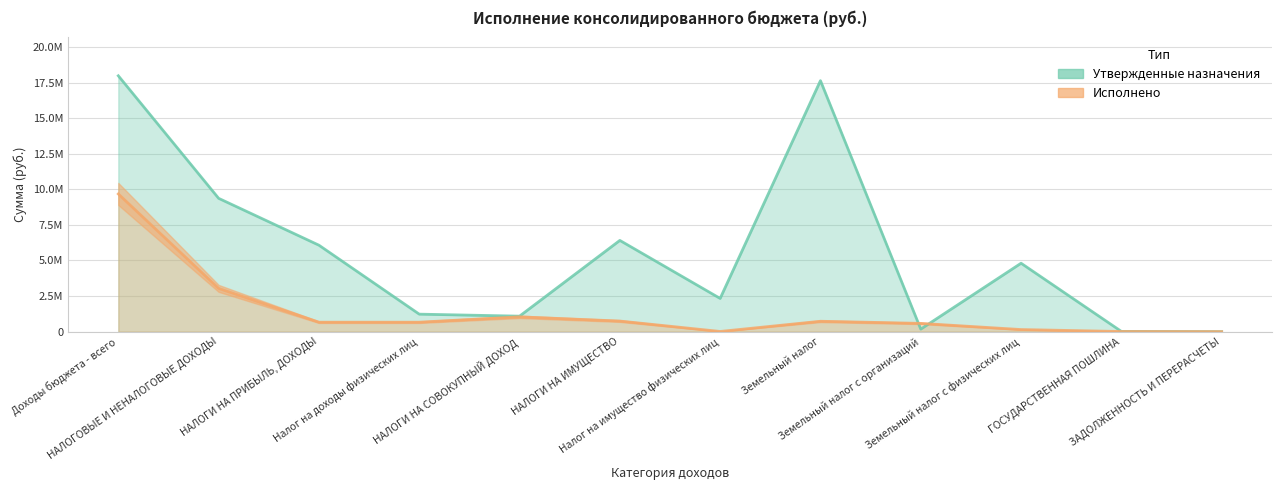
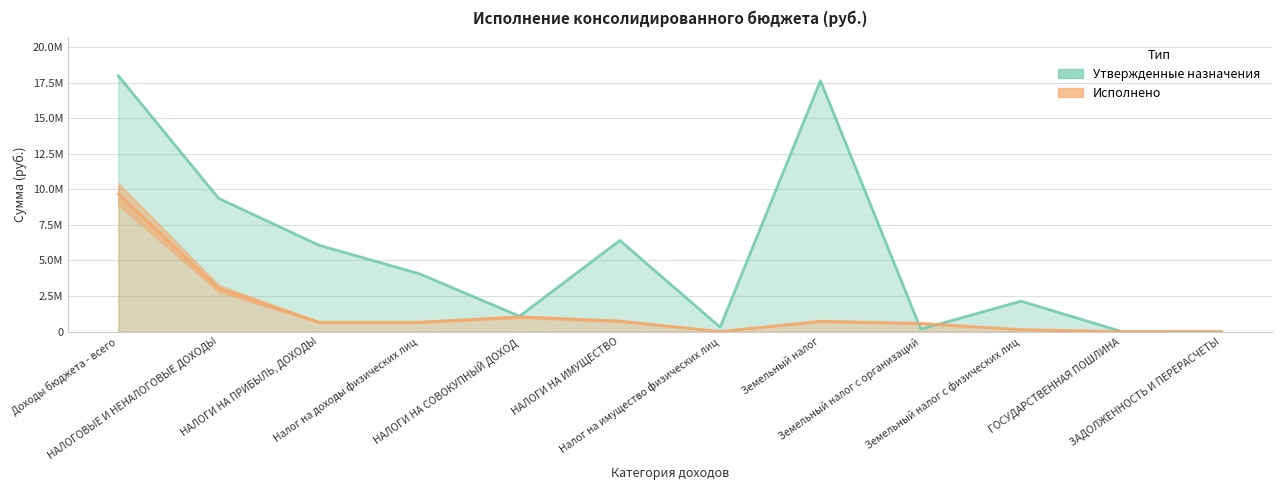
  {
    "Утвержденные назначения": {
      "Доходы бюджета - всего": 18000000,
      "НАЛОГОВЫЕ И НЕНАЛОГОВЫЕ ДОХОДЫ": 9400000,
      "НАЛОГИ НА ПРИБЫЛЬ, ДОХОДЫ": 6100000,
-     "Налог на доходы физических лиц": 1200000,
+     "Налог на доходы физических лиц": 4100000,
      "НАЛОГИ НА ИМУЩЕСТВО": 6400000,
-     "Налог на имущество физических лиц": 2300000,
+     "Налог на имущество физических лиц": 300000,
      "Земельный налог": 17600000,
      "Земельный налог с организаций": 200000,
-     "Земельный налог с физических лиц": 4800000
+     "Земельный налог с физических лиц": 2100000
    }
  }
